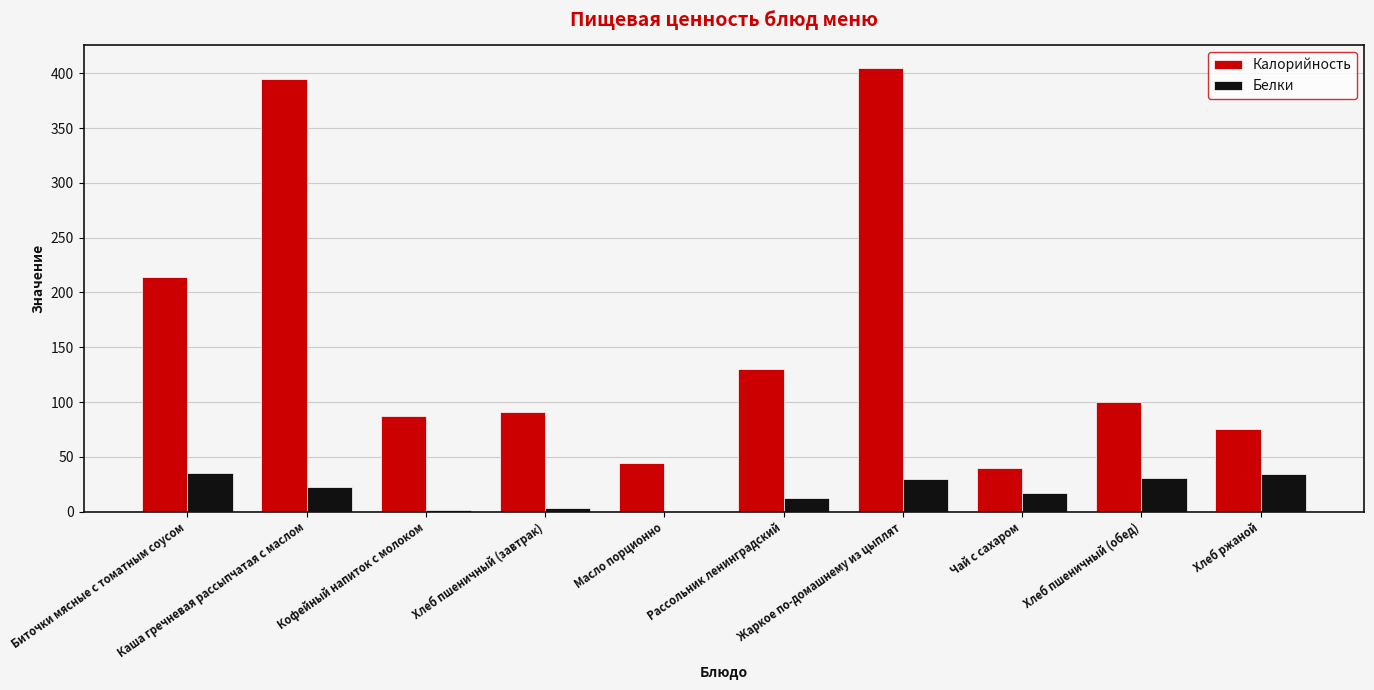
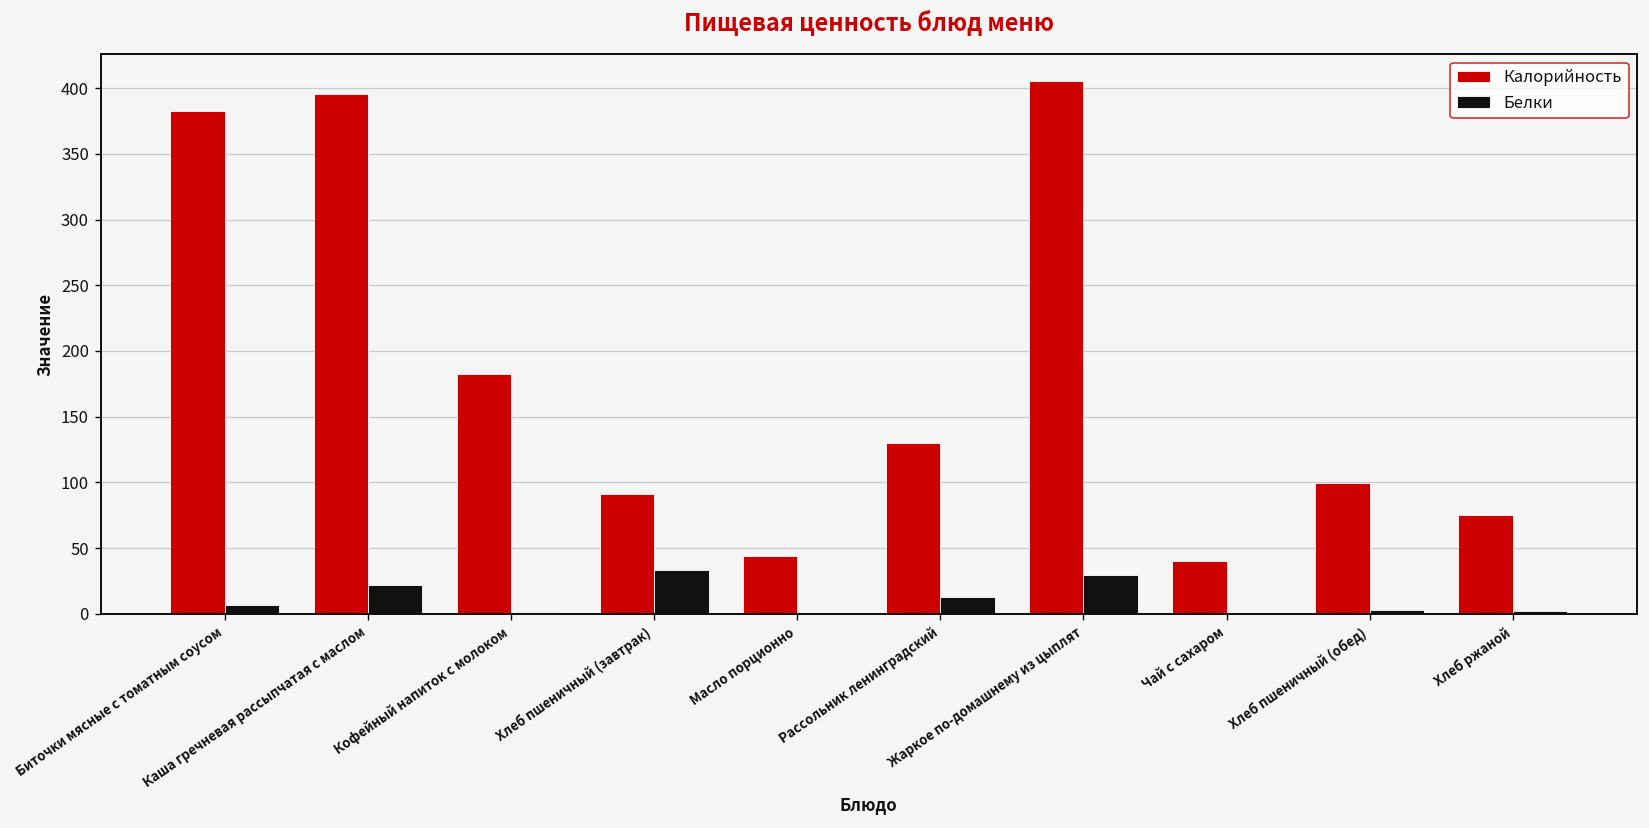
  {
    "Калорийность": {
-     "Биточки мясные с томатным соусом": 214,
+     "Биточки мясные с томатным соусом": 382,
      "Каша гречневая рассыпчатая с маслом": 395,
-     "Кофейный напиток с молоком": 87,
+     "Кофейный напиток с молоком": 183,
      "Хлеб пшеничный (завтрак)": 91,
      "Масло порционно": 44,
      "Рассольник ленинградский": 130,
      "Жаркое по-домашнему из цыплят": 405,
      "Чай с сахаром": 40,
      "Хлеб пшеничный (обед)": 100,
      "Хлеб ржаной": 76
    },
    "Белки": {
-     "Биточки мясные с томатным соусом": 35,
+     "Биточки мясные с томатным соусом": 6,
      "Каша гречневая рассыпчатая с маслом": 22,
-     "Хлеб пшеничный (завтрак)": 3,
+     "Хлеб пшеничный (завтрак)": 33,
      "Рассольник ленинградский": 13,
      "Жаркое по-домашнему из цыплят": 30,
-     "Чай с сахаром": 17,
-     "Хлеб пшеничный (обед)": 31,
-     "Хлеб ржаной": 34
+     "Чай с сахаром": 0,
+     "Хлеб пшеничный (обед)": 3,
+     "Хлеб ржаной": 2
    }
  }
